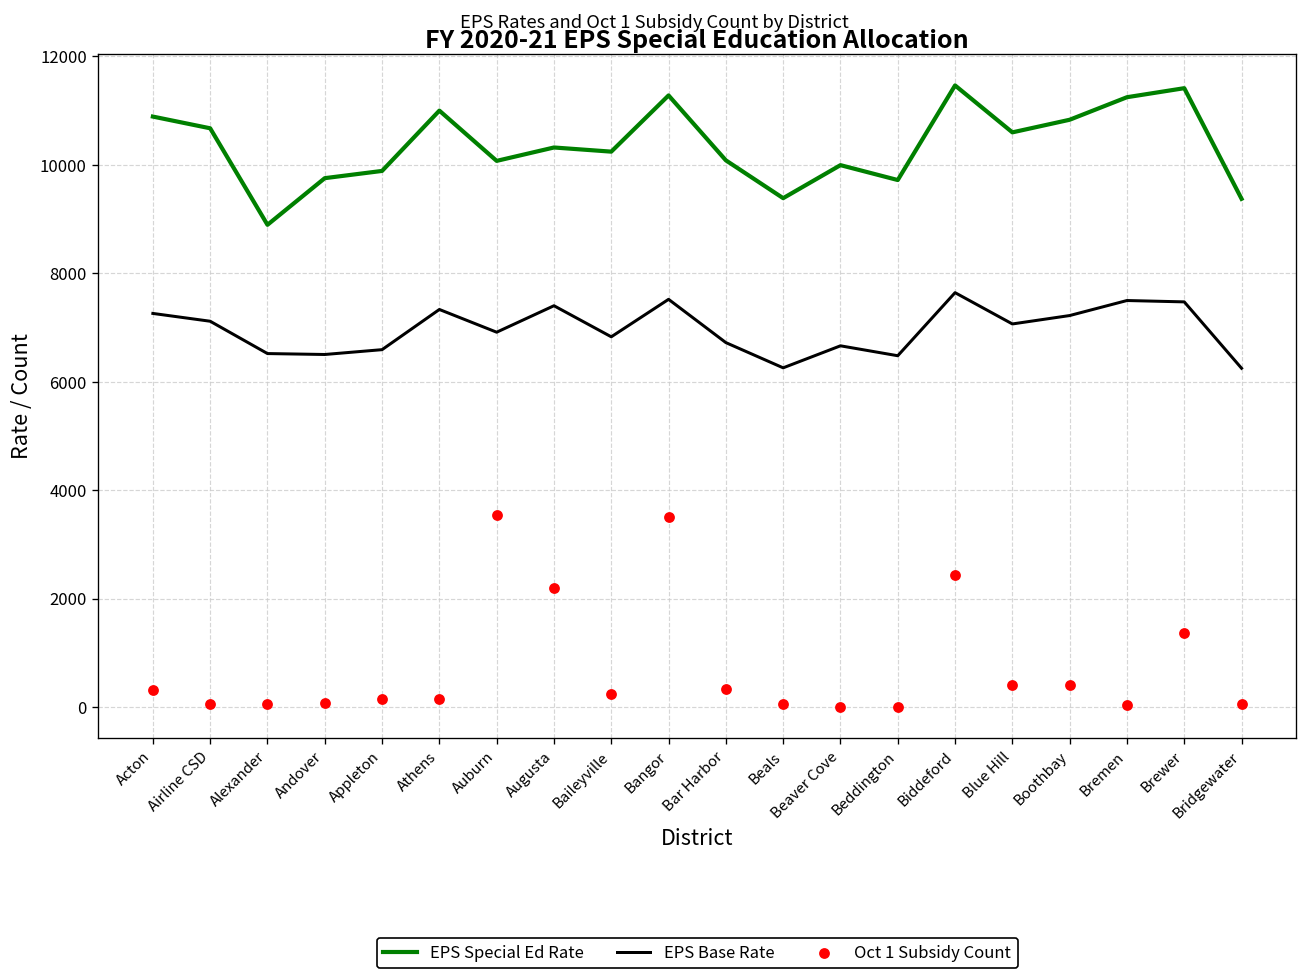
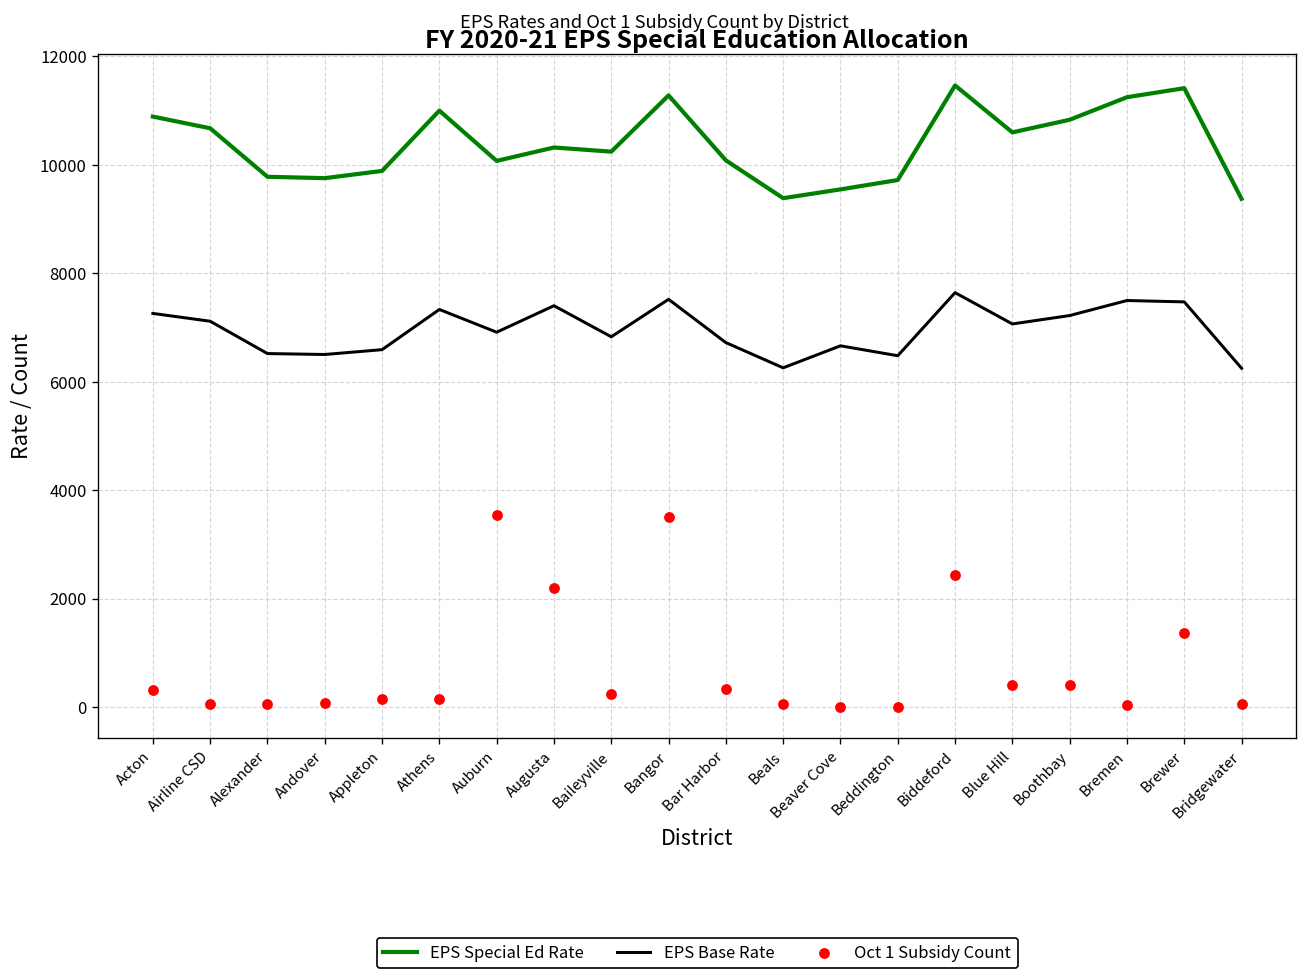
  {
    "EPS Special Ed Rate": {
      "Acton": 10900,
      "Airline CSD": 10700,
-     "Alexander": 8900,
+     "Alexander": 9800,
      "Andover": 9800,
      "Appleton": 9900,
      "Athens": 11000,
      "Auburn": 10100,
      "Augusta": 10300,
      "Baileyville": 10200,
      "Bangor": 11300,
      "Bar Harbor": 10100,
      "Beals": 9400,
-     "Beaver Cove": 10000,
+     "Beaver Cove": 9500,
      "Beddington": 9700,
      "Biddeford": 11500,
      "Blue Hill": 10600,
      "Boothbay": 10800,
      "Bremen": 11200,
      "Brewer": 11400,
      "Bridgewater": 9400
    },
    "EPS Base Rate": {
      "Acton": 7300,
      "Airline CSD": 7100,
      "Alexander": 6500,
      "Andover": 6500,
      "Appleton": 6600,
      "Athens": 7300,
      "Auburn": 6900,
      "Augusta": 7400,
      "Baileyville": 6800,
      "Bangor": 7500,
      "Bar Harbor": 6700,
      "Beals": 6300,
      "Beaver Cove": 6700,
      "Beddington": 6500,
      "Biddeford": 7600,
      "Blue Hill": 7100,
      "Boothbay": 7200,
      "Bremen": 7500,
      "Brewer": 7500,
      "Bridgewater": 6200
    }
  }
